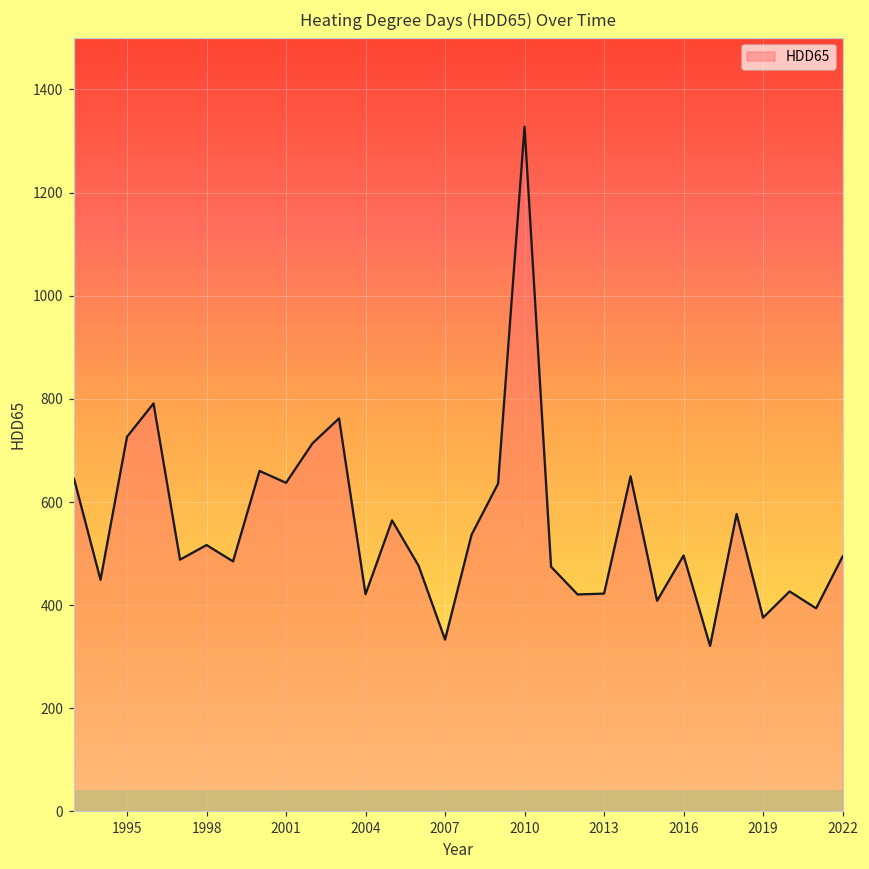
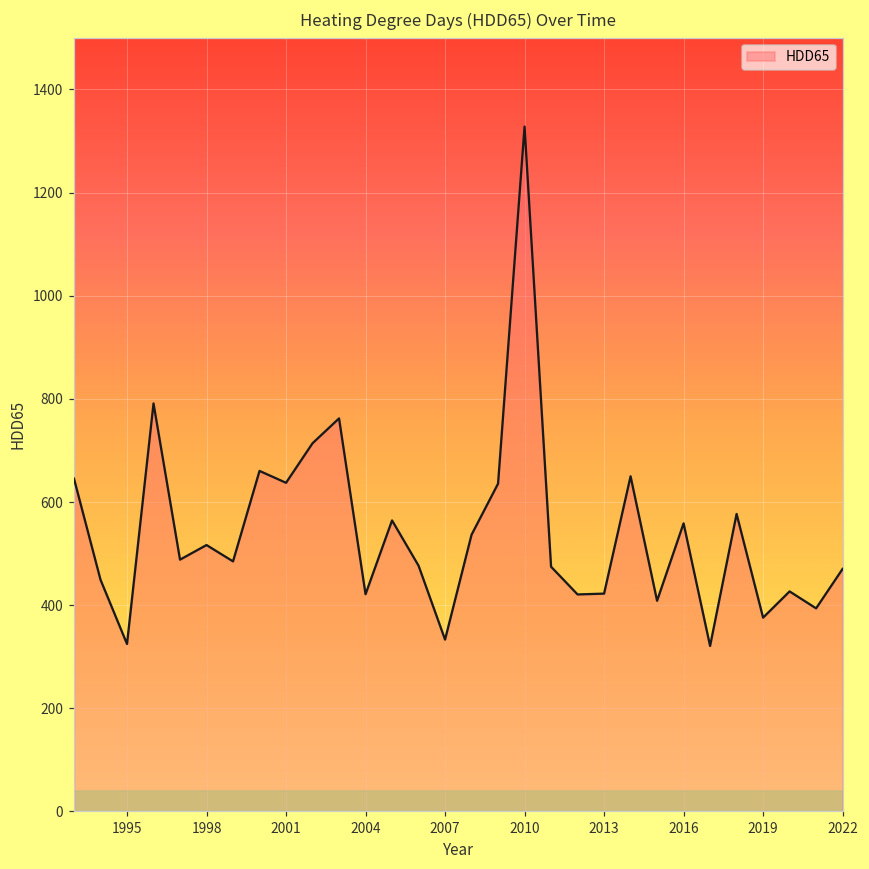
  {
-   "1995": 730,
+   "1995": 320,
    "1998": 520,
    "2001": 640,
    "2004": 420,
    "2007": 330,
    "2010": 1330,
    "2013": 420,
-   "2016": 500,
+   "2016": 560,
    "2019": 380,
-   "2022": 490
+   "2022": 470
  }
